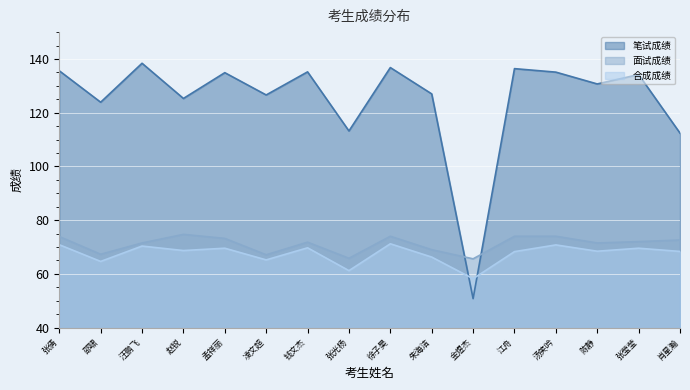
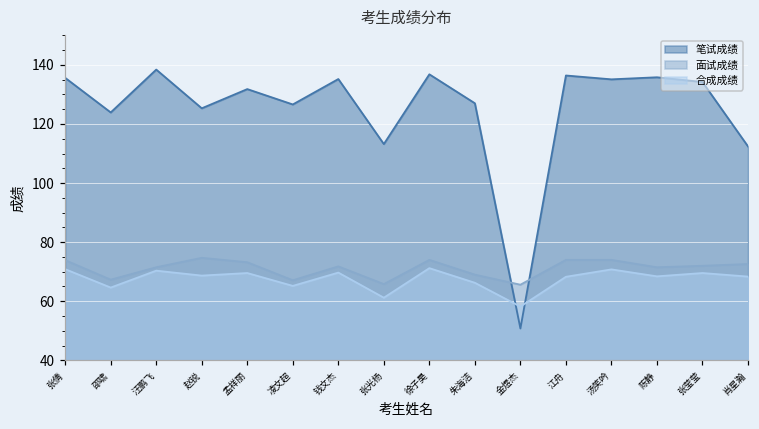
  {
    "笔试成绩": {
      "张倩": 136,
      "邵啸": 124,
      "汪鹏飞": 138,
      "赵锐": 125,
-     "孟祥丽": 135,
+     "孟祥丽": 132,
      "凌文超": 127,
      "钱文杰": 135,
      "张光杨": 113,
      "徐子昊": 137,
      "朱海洁": 127,
      "金煜杰": 51,
      "江舟": 136,
      "汤笑吟": 135,
-     "陈静": 131,
+     "陈静": 136,
      "肖星瀚": 112
    }
  }
